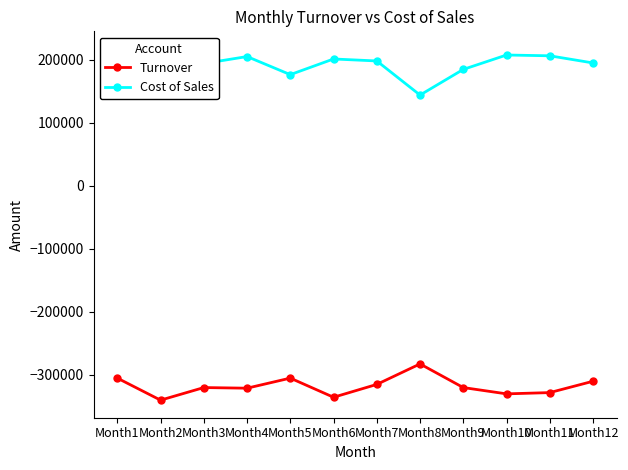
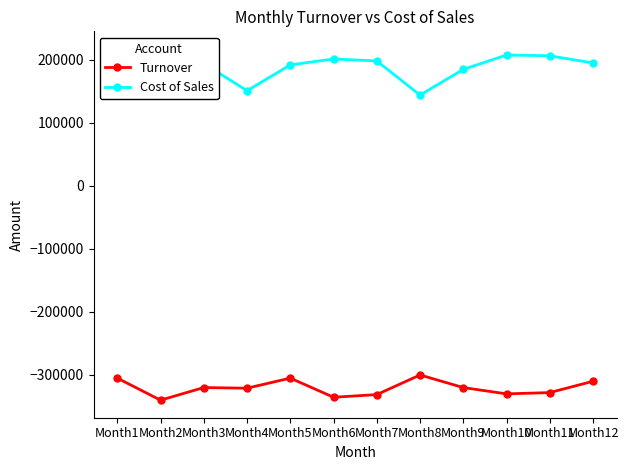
  {
    "Turnover": {
      "Month1": -310000,
      "Month2": -340000,
      "Month3": -320000,
      "Month4": -320000,
      "Month5": -310000,
      "Month6": -340000,
-     "Month7": -320000,
-     "Month8": -280000,
+     "Month7": -330000,
+     "Month8": -300000,
      "Month9": -320000
    },
    "Cost of Sales": {
-     "Month4": 210000,
-     "Month5": 180000,
+     "Month4": 150000,
+     "Month5": 190000,
      "Month6": 200000,
      "Month7": 200000,
      "Month8": 140000,
      "Month9": 190000
    }
  }
